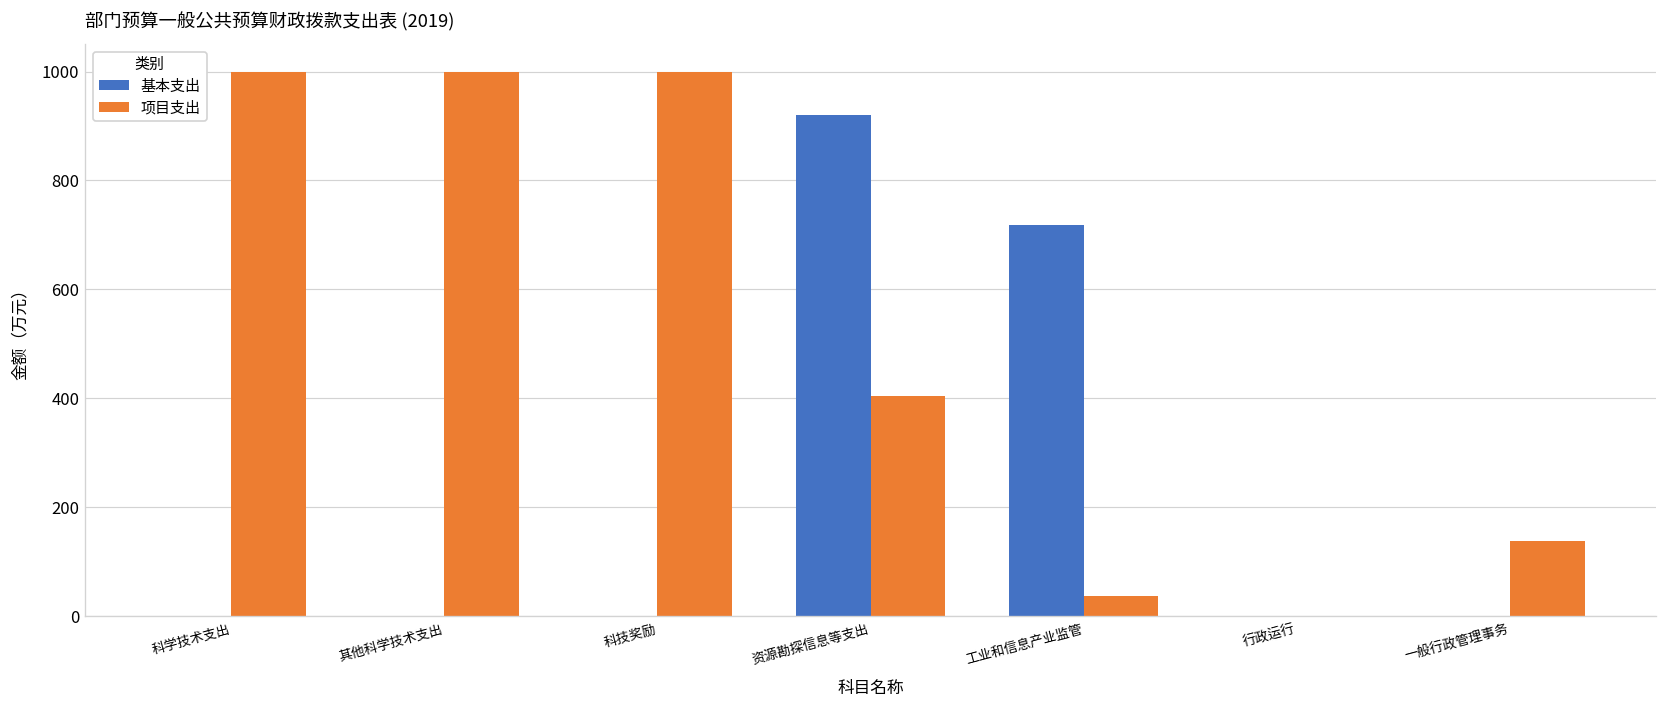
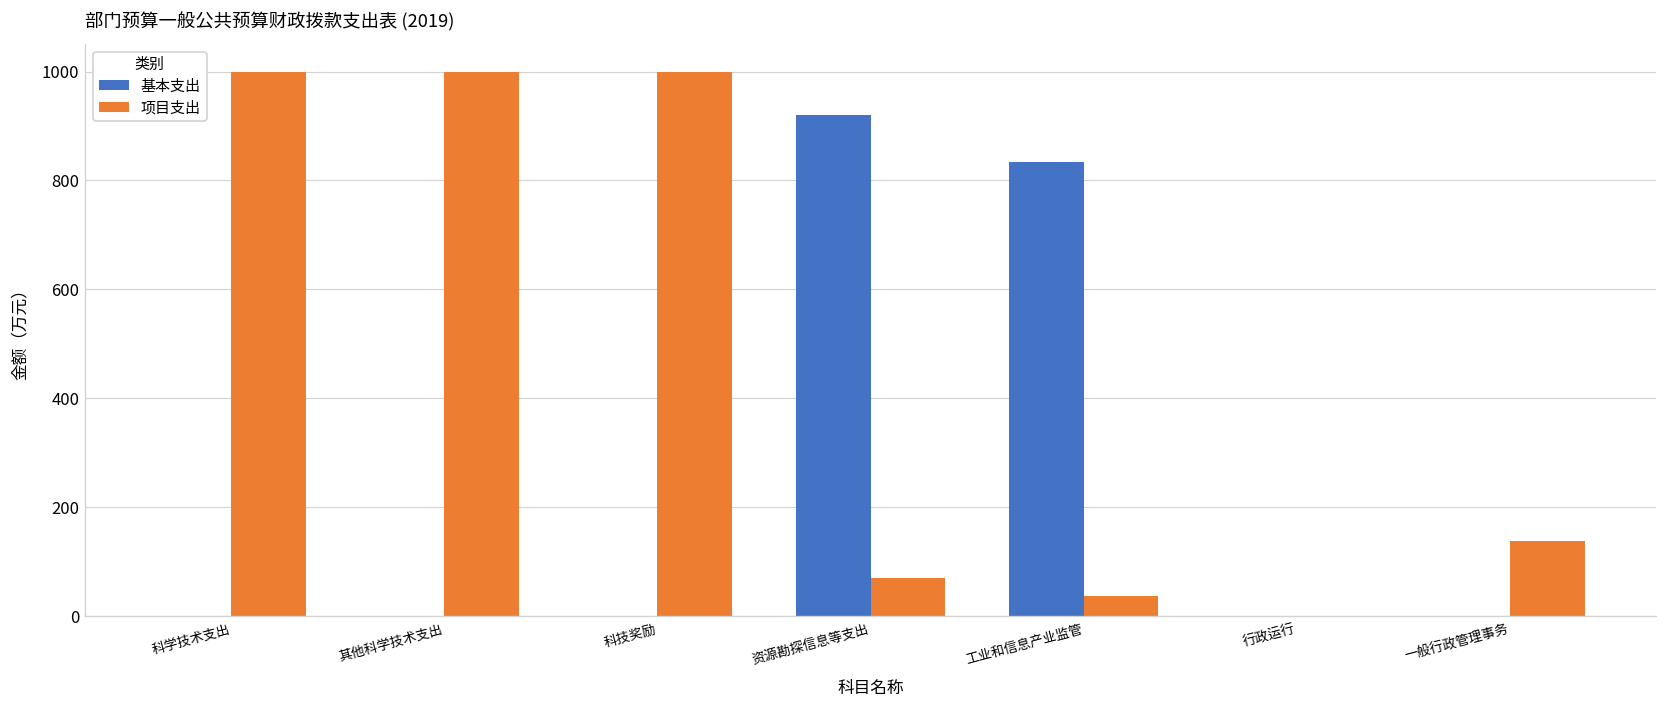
  {
    "基本支出": {
      "科学技术支出": 0,
      "其他科学技术支出": 0,
      "科技奖励": 0,
      "资源勘探信息等支出": 920,
-     "工业和信息产业监管": 720,
+     "工业和信息产业监管": 830,
      "行政运行": 0,
      "一般行政管理事务": 0
    },
    "项目支出": {
      "科学技术支出": 1000,
      "其他科学技术支出": 1000,
      "科技奖励": 1000,
-     "资源勘探信息等支出": 400,
+     "资源勘探信息等支出": 70,
      "工业和信息产业监管": 40,
      "行政运行": 0,
      "一般行政管理事务": 140
    }
  }
